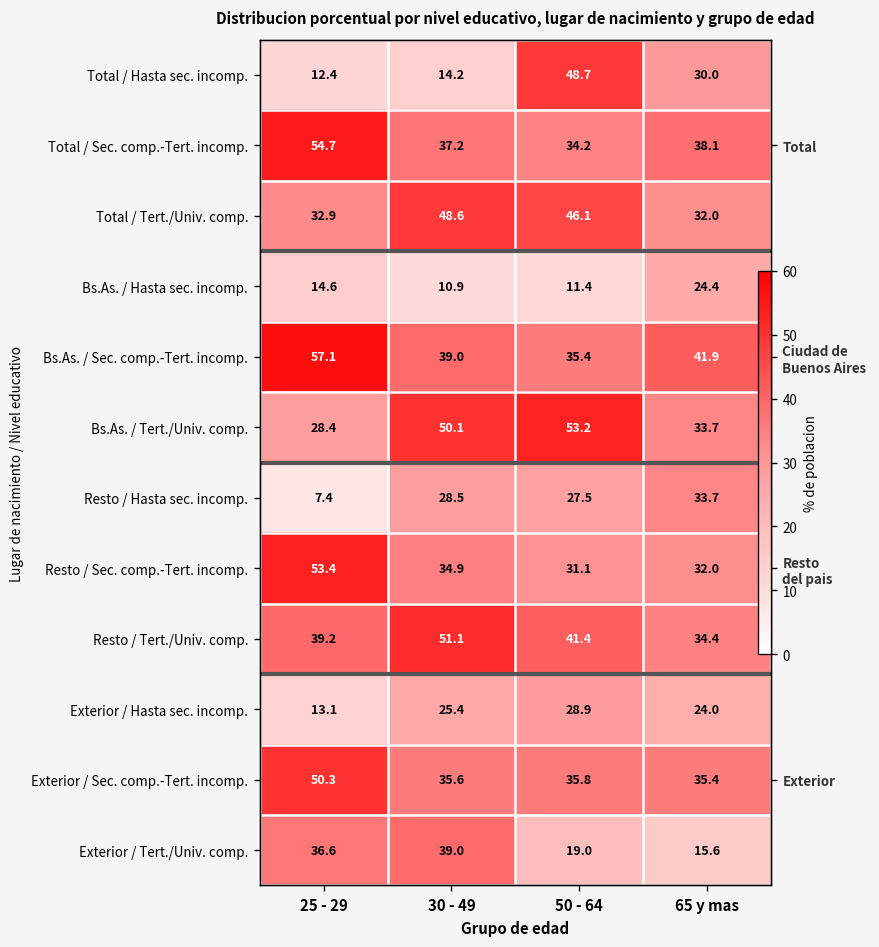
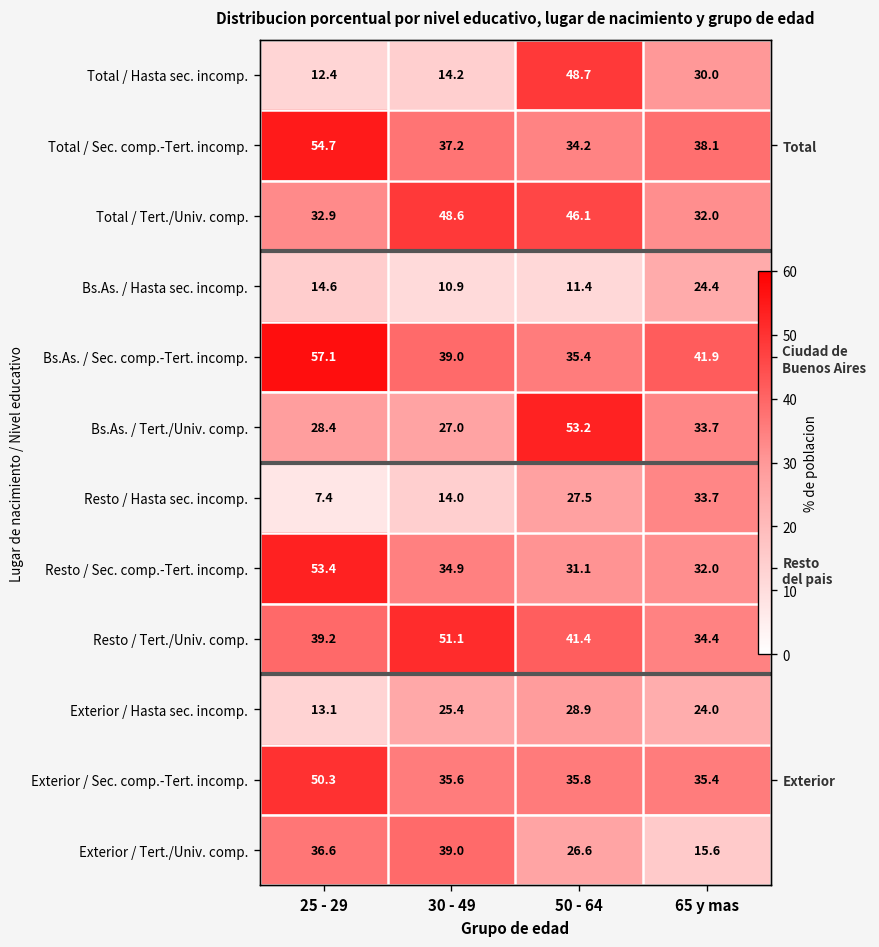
  {
    "Total / Hasta sec. incomp.": {
      "25 - 29": 12.4,
      "30 - 49": 14.2,
      "50 - 64": 48.7,
      "65 y mas": 30.0
    },
    "Total / Sec. comp.-Tert. incomp.": {
      "25 - 29": 54.7,
      "30 - 49": 37.2,
      "50 - 64": 34.2,
      "65 y mas": 38.1
    },
    "Total / Tert./Univ. comp.": {
      "25 - 29": 32.9,
      "30 - 49": 48.6,
      "50 - 64": 46.1,
      "65 y mas": 32.0
    },
    "Bs.As. / Hasta sec. incomp.": {
      "25 - 29": 14.6,
      "30 - 49": 10.9,
      "50 - 64": 11.4,
      "65 y mas": 24.4
    },
    "Bs.As. / Sec. comp.-Tert. incomp.": {
      "25 - 29": 57.1,
      "30 - 49": 39.0,
      "50 - 64": 35.4,
      "65 y mas": 41.9
    },
    "Bs.As. / Tert./Univ. comp.": {
      "25 - 29": 28.4,
-     "30 - 49": 50.1,
+     "30 - 49": 27.0,
      "50 - 64": 53.2,
      "65 y mas": 33.7
    },
    "Resto / Hasta sec. incomp.": {
      "25 - 29": 7.4,
-     "30 - 49": 28.5,
+     "30 - 49": 14.0,
      "50 - 64": 27.5,
      "65 y mas": 33.7
    },
    "Resto / Sec. comp.-Tert. incomp.": {
      "25 - 29": 53.4,
      "30 - 49": 34.9,
      "50 - 64": 31.1,
      "65 y mas": 32.0
    },
    "Resto / Tert./Univ. comp.": {
      "25 - 29": 39.2,
      "30 - 49": 51.1,
      "50 - 64": 41.4,
      "65 y mas": 34.4
    },
    "Exterior / Hasta sec. incomp.": {
      "25 - 29": 13.1,
      "30 - 49": 25.4,
      "50 - 64": 28.9,
      "65 y mas": 24.0
    },
    "Exterior / Sec. comp.-Tert. incomp.": {
      "25 - 29": 50.3,
      "30 - 49": 35.6,
      "50 - 64": 35.8,
      "65 y mas": 35.4
    },
    "Exterior / Tert./Univ. comp.": {
      "25 - 29": 36.6,
      "30 - 49": 39.0,
-     "50 - 64": 19.0,
+     "50 - 64": 26.6,
      "65 y mas": 15.6
    }
  }
